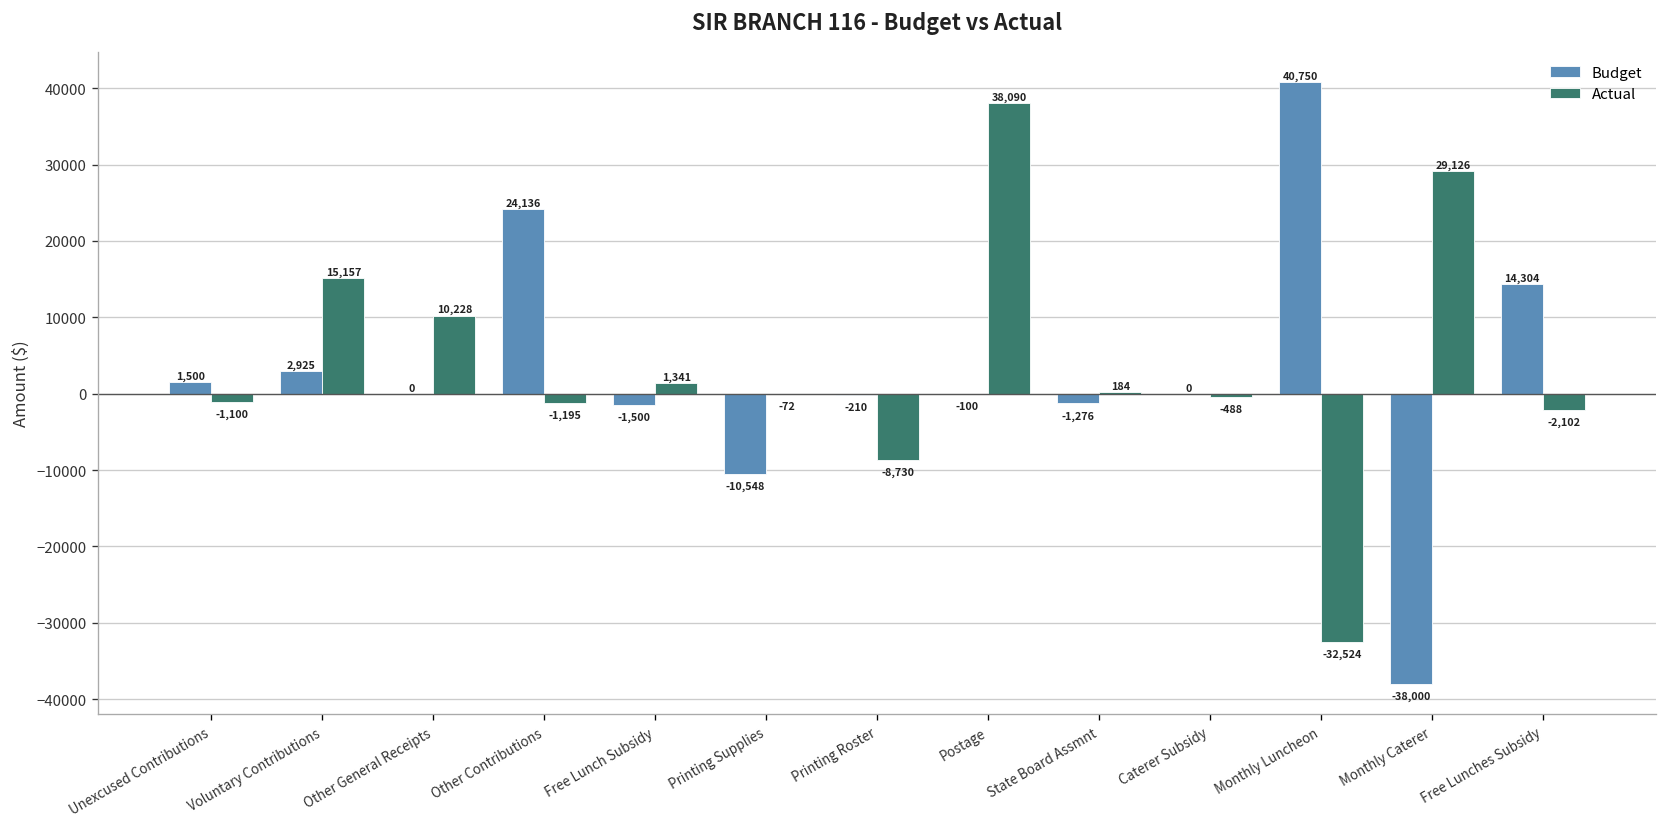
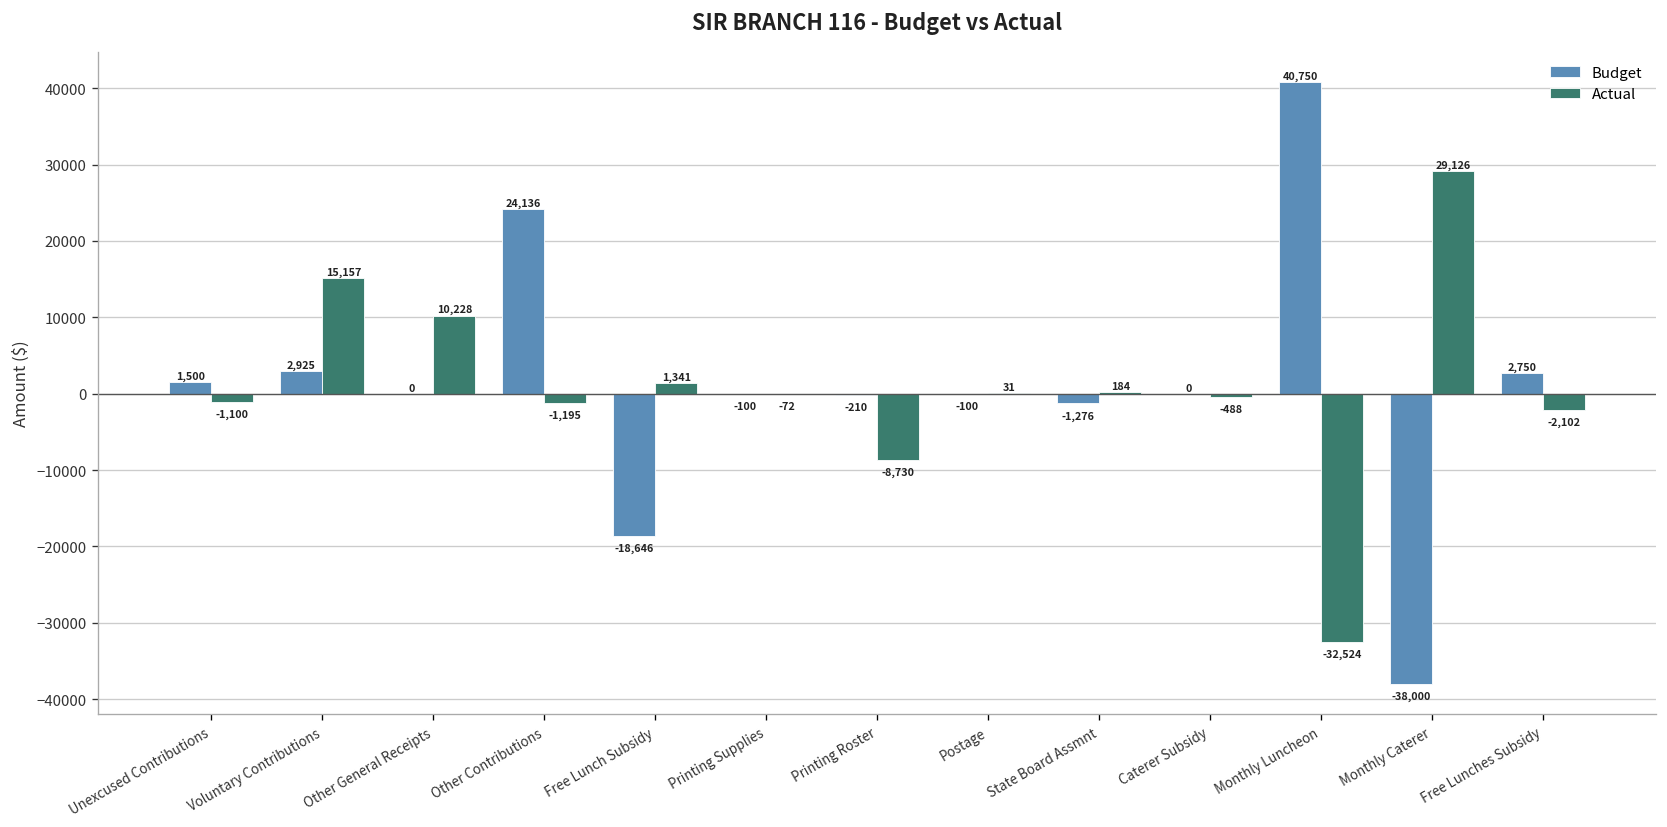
  {
    "Budget": {
      "Unexcused Contributions": "1,500",
      "Voluntary Contributions": "2,925",
      "Other General Receipts": "0",
      "Other Contributions": "24,136",
-     "Free Lunch Subsidy": "-1,500",
-     "Printing Supplies": "-10,548",
+     "Free Lunch Subsidy": "-18,646",
+     "Printing Supplies": "-100",
      "Printing Roster": "-210",
      "Postage": "-100",
      "State Board Assmnt": "-1,276",
      "Caterer Subsidy": "0",
      "Monthly Luncheon": "40,750",
      "Monthly Caterer": "-38,000",
-     "Free Lunches Subsidy": "14,304"
+     "Free Lunches Subsidy": "2,750"
    },
    "Actual": {
      "Unexcused Contributions": "-1,100",
      "Voluntary Contributions": "15,157",
      "Other General Receipts": "10,228",
      "Other Contributions": "-1,195",
      "Free Lunch Subsidy": "1,341",
      "Printing Supplies": "-72",
      "Printing Roster": "-8,730",
-     "Postage": "38,090",
+     "Postage": "31",
      "State Board Assmnt": "184",
      "Caterer Subsidy": "-488",
      "Monthly Luncheon": "-32,524",
      "Monthly Caterer": "29,126",
      "Free Lunches Subsidy": "-2,102"
    }
  }
